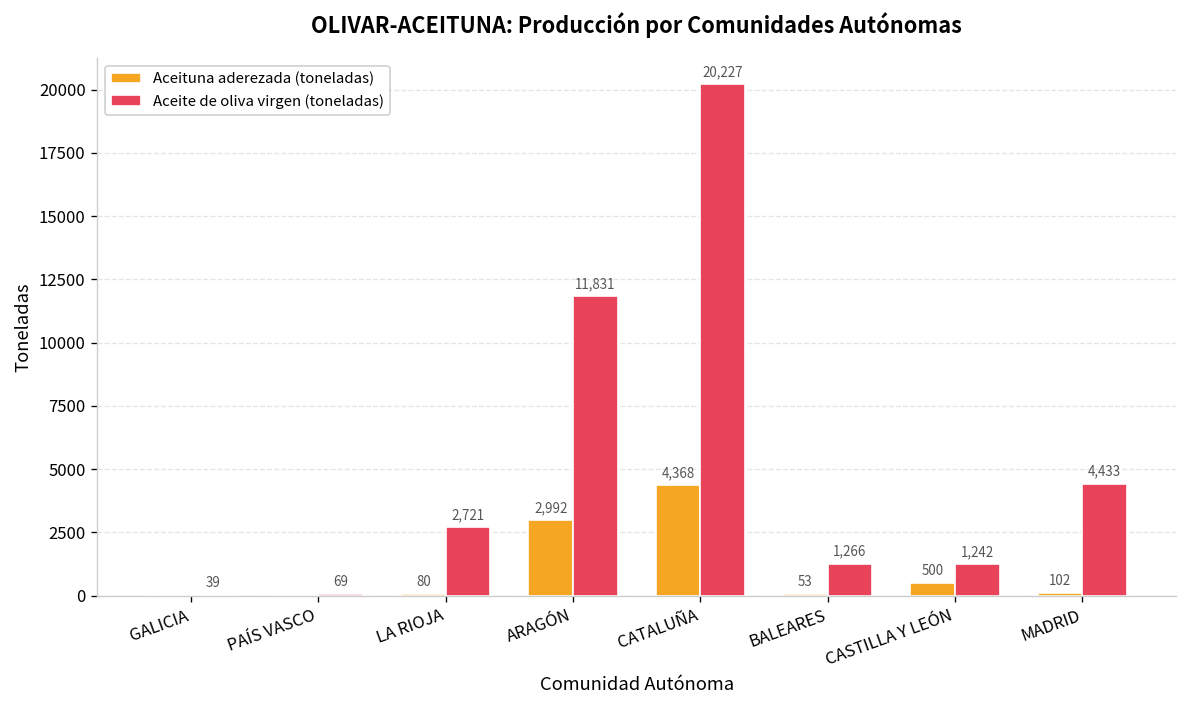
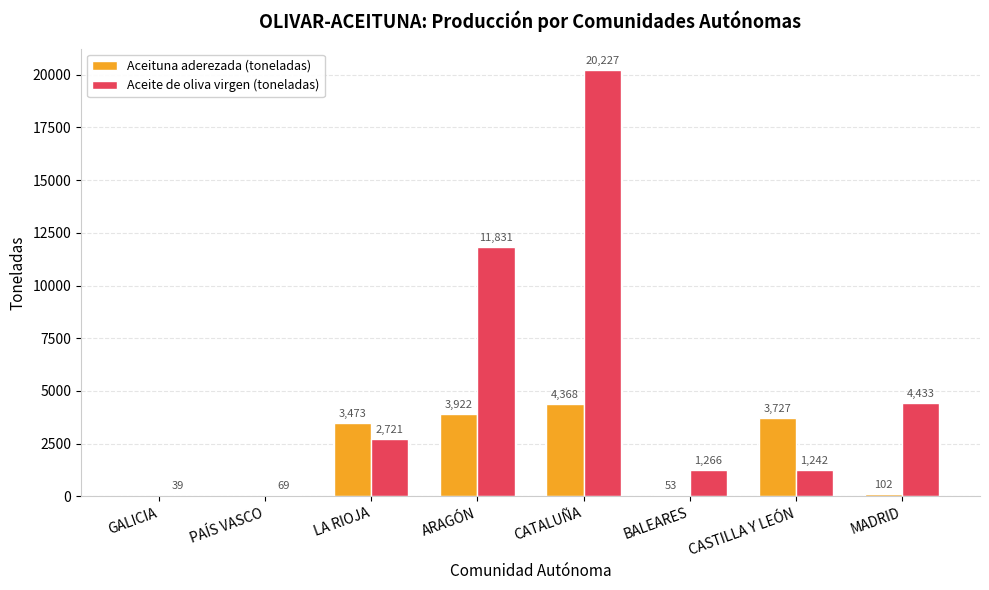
  {
    "Aceituna aderezada (toneladas)": {
-     "LA RIOJA": "80",
-     "ARAGÓN": "2,992",
+     "LA RIOJA": "3,473",
+     "ARAGÓN": "3,922",
      "CATALUÑA": "4,368",
      "BALEARES": "53",
-     "CASTILLA Y LEÓN": "500",
+     "CASTILLA Y LEÓN": "3,727",
      "MADRID": "102"
    },
    "Aceite de oliva virgen (toneladas)": {
      "GALICIA": "39",
      "PAÍS VASCO": "69",
      "LA RIOJA": "2,721",
      "ARAGÓN": "11,831",
      "CATALUÑA": "20,227",
      "BALEARES": "1,266",
      "CASTILLA Y LEÓN": "1,242",
      "MADRID": "4,433"
    }
  }
